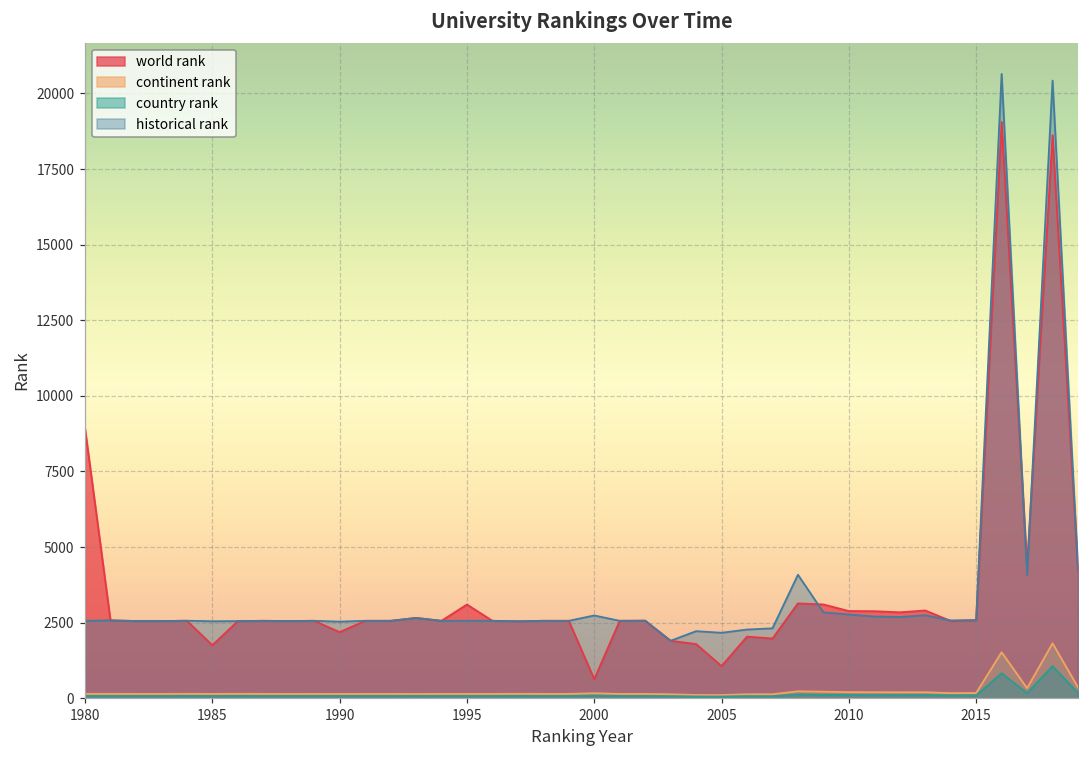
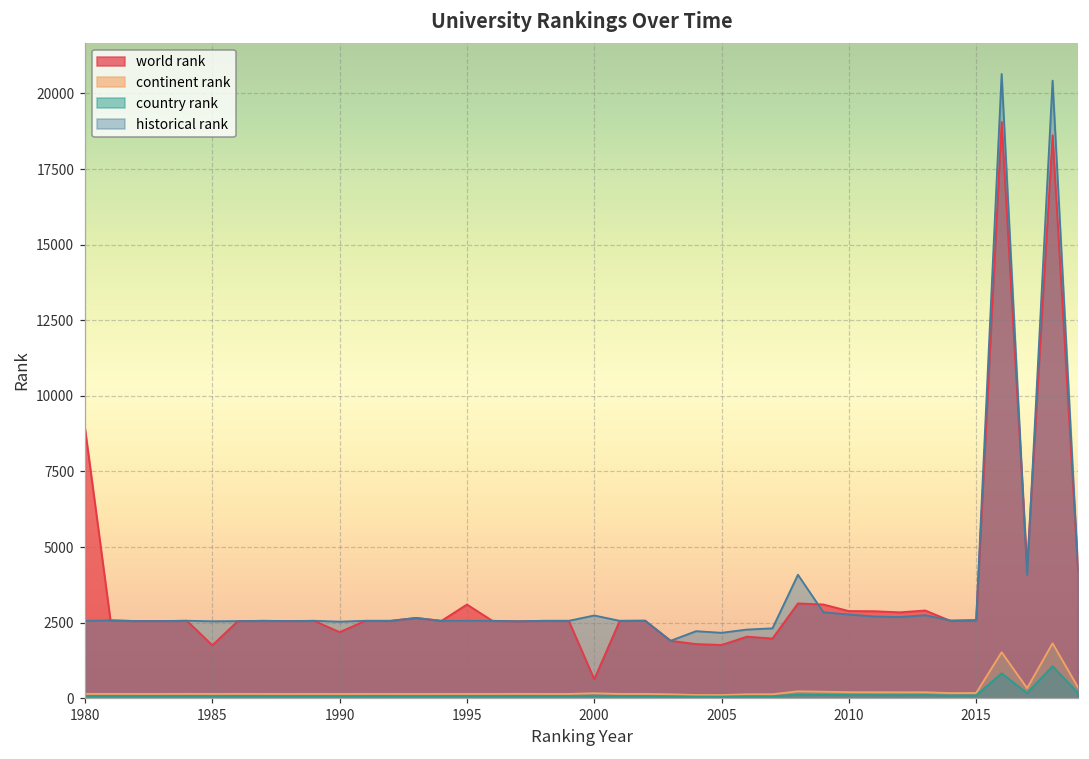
  {
    "world rank": {
      "1980": 8900,
      "1985": 1800,
      "1990": 2200,
      "1995": 3100,
      "2000": 600,
-     "2005": 1100,
+     "2005": 1800,
      "2010": 2900
    },
    "continent rank": {
      "2010": 200
    }
  }
